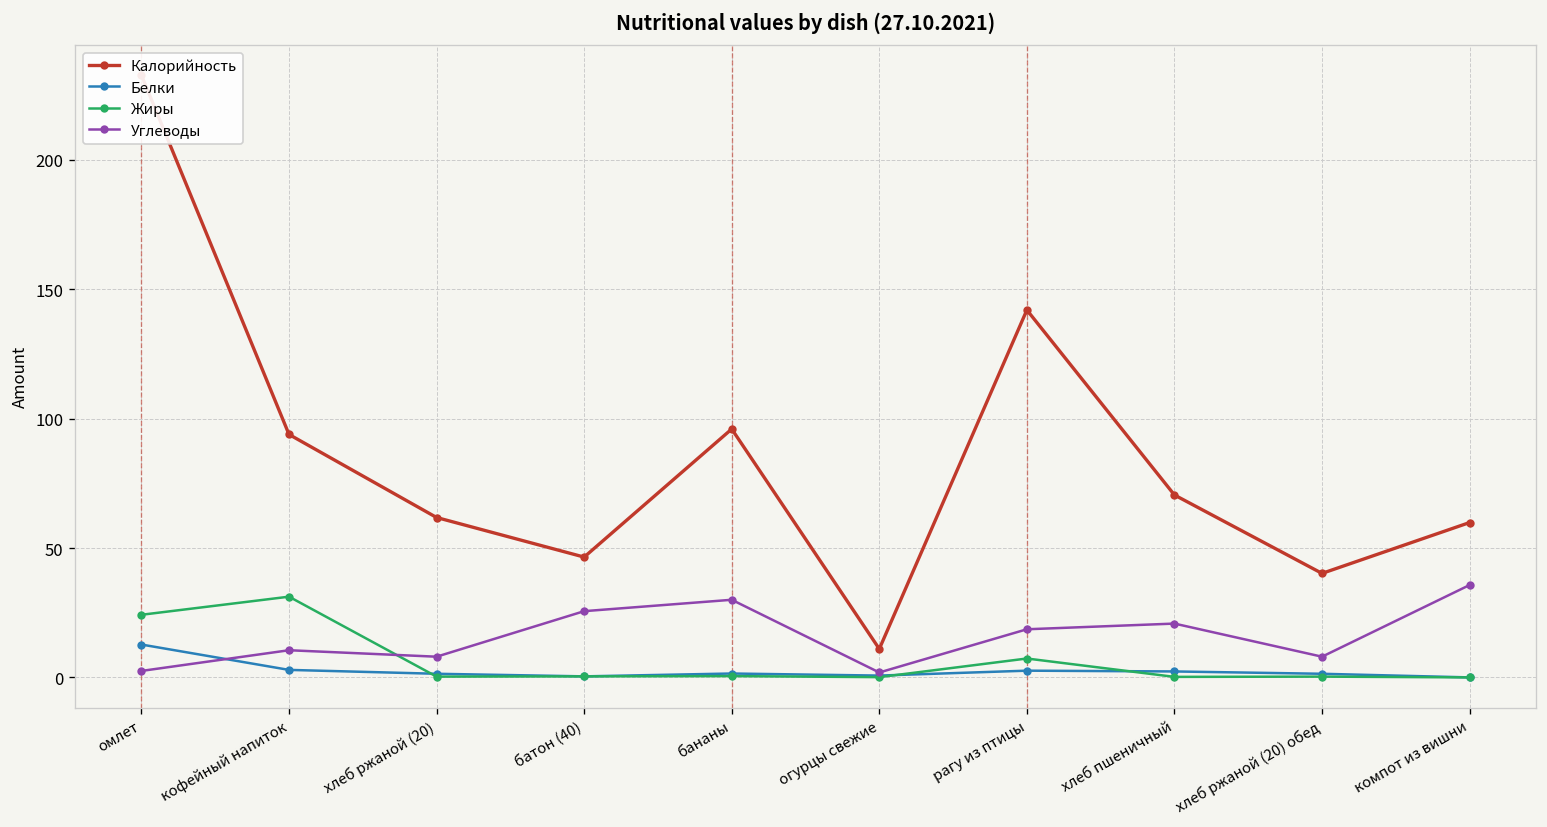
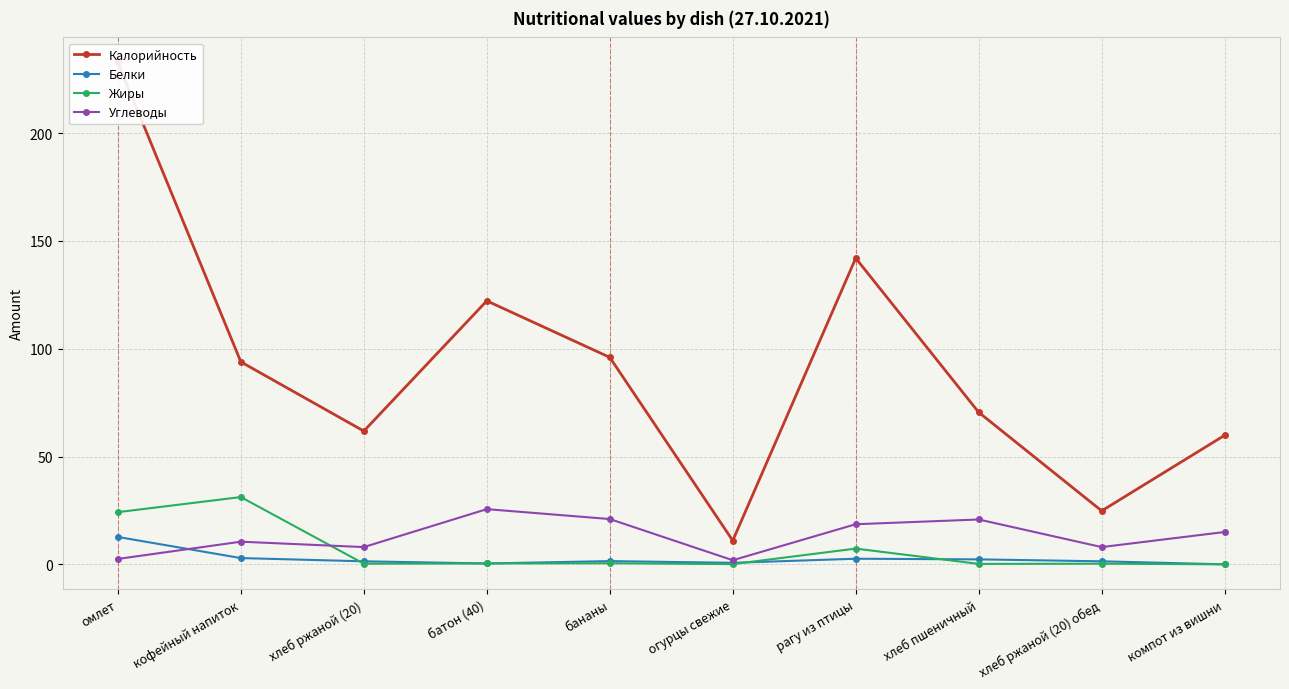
  {
    "Калорийность": {
      "кофейный напиток": 94,
      "хлеб ржаной (20)": 62,
-     "батон (40)": 47,
+     "батон (40)": 122,
      "бананы": 96,
      "огурцы свежие": 11,
      "рагу из птицы": 142,
      "хлеб пшеничный": 71,
-     "хлеб ржаной (20) обед": 40,
+     "хлеб ржаной (20) обед": 25,
      "компот из вишни": 60
    },
    "Белки": {
      "омлет": 13,
      "кофейный напиток": 3,
      "рагу из птицы": 3,
      "хлеб пшеничный": 2
    },
    "Жиры": {
      "омлет": 24,
      "кофейный напиток": 31,
      "рагу из птицы": 7,
      "хлеб пшеничный": 0
    },
    "Углеводы": {
      "омлет": 3,
      "кофейный напиток": 11,
      "хлеб ржаной (20)": 8,
      "батон (40)": 26,
-     "бананы": 30,
+     "бананы": 21,
      "огурцы свежие": 2,
      "рагу из птицы": 19,
      "хлеб пшеничный": 21,
      "хлеб ржаной (20) обед": 8,
-     "компот из вишни": 36
+     "компот из вишни": 15
    }
  }
